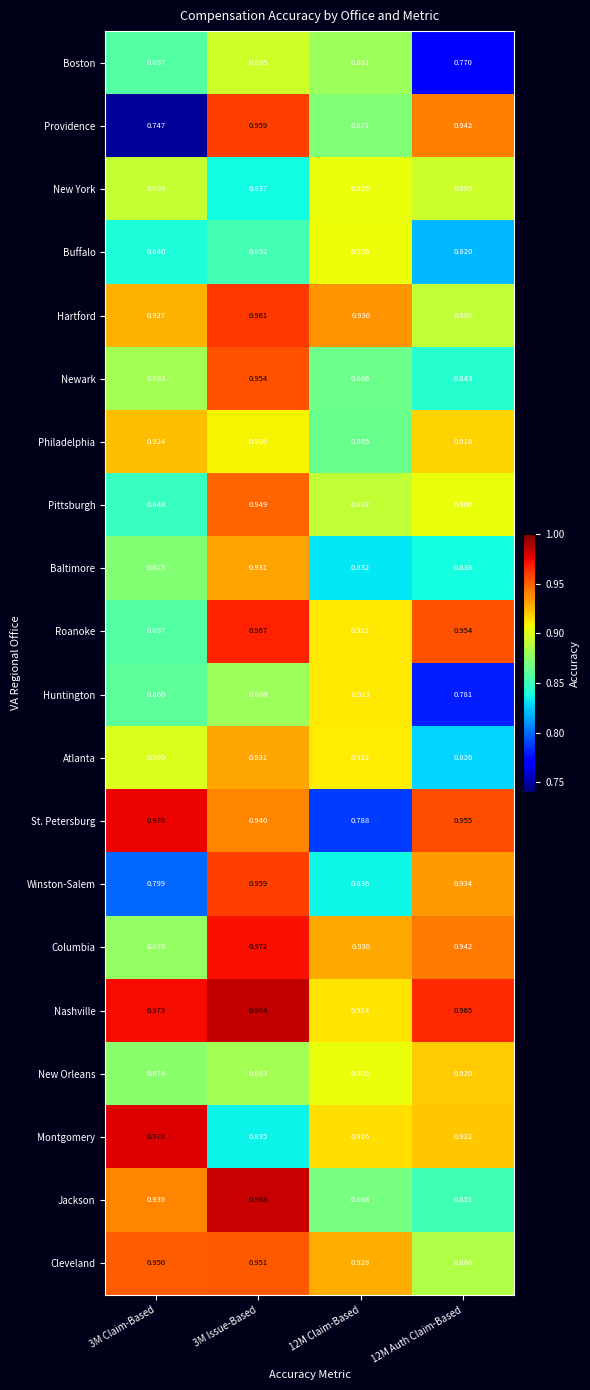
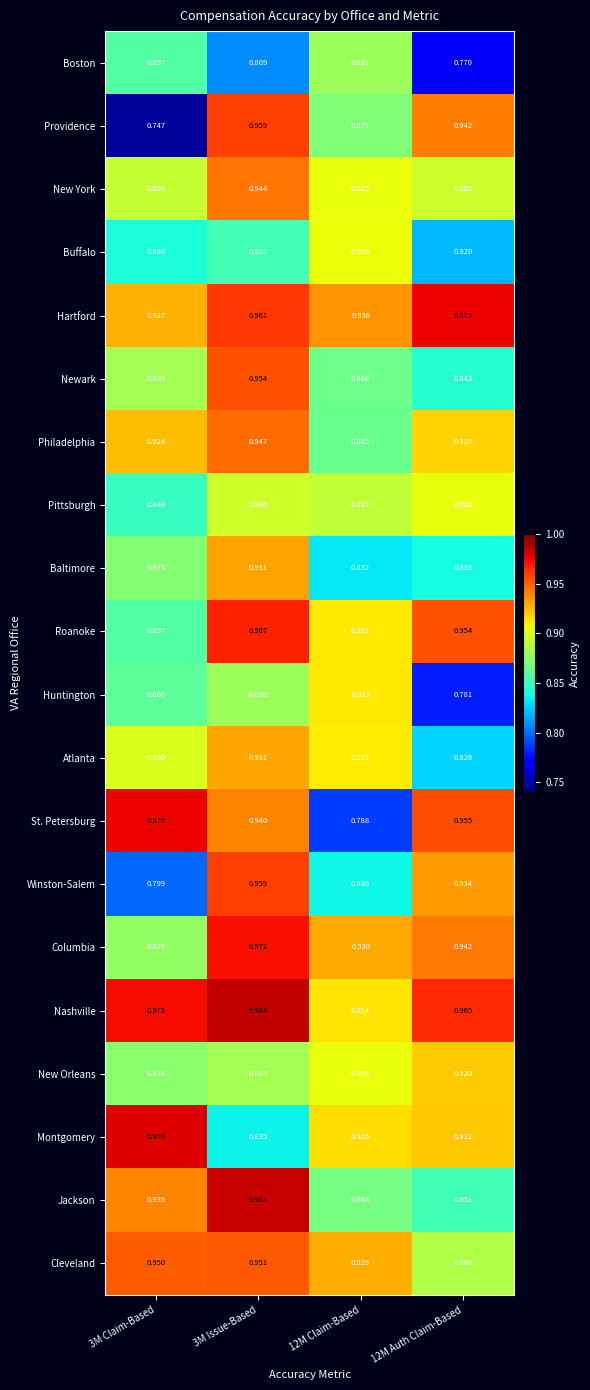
  {
    "Boston": {
      "3M Claim-Based": 0.857,
-     "3M Issue-Based": 0.895,
+     "3M Issue-Based": 0.809,
      "12M Claim-Based": 0.881,
      "12M Auth Claim-Based": 0.770
    },
    "Providence": {
      "3M Claim-Based": 0.747,
      "3M Issue-Based": 0.959,
      "12M Claim-Based": 0.871,
      "12M Auth Claim-Based": 0.942
    },
    "New York": {
      "3M Claim-Based": 0.893,
-     "3M Issue-Based": 0.837,
+     "3M Issue-Based": 0.944,
      "12M Claim-Based": 0.905,
      "12M Auth Claim-Based": 0.895
    },
    "Buffalo": {
      "3M Claim-Based": 0.840,
      "3M Issue-Based": 0.852,
      "12M Claim-Based": 0.906,
      "12M Auth Claim-Based": 0.820
    },
    "Hartford": {
      "3M Claim-Based": 0.927,
      "3M Issue-Based": 0.961,
      "12M Claim-Based": 0.936,
-     "12M Auth Claim-Based": 0.892
+     "12M Auth Claim-Based": 0.975
    },
    "Newark": {
      "3M Claim-Based": 0.883,
      "3M Issue-Based": 0.954,
      "12M Claim-Based": 0.866,
      "12M Auth Claim-Based": 0.843
    },
    "Philadelphia": {
      "3M Claim-Based": 0.924,
-     "3M Issue-Based": 0.909,
+     "3M Issue-Based": 0.947,
      "12M Claim-Based": 0.865,
      "12M Auth Claim-Based": 0.918
    },
    "Pittsburgh": {
      "3M Claim-Based": 0.848,
-     "3M Issue-Based": 0.949,
+     "3M Issue-Based": 0.896,
      "12M Claim-Based": 0.892,
      "12M Auth Claim-Based": 0.906
    },
    "Baltimore": {
      "3M Claim-Based": 0.873,
      "3M Issue-Based": 0.931,
      "12M Claim-Based": 0.832,
      "12M Auth Claim-Based": 0.838
    },
    "Roanoke": {
      "3M Claim-Based": 0.857,
      "3M Issue-Based": 0.967,
      "12M Claim-Based": 0.912,
      "12M Auth Claim-Based": 0.954
    },
    "Huntington": {
      "3M Claim-Based": 0.860,
      "3M Issue-Based": 0.880,
      "12M Claim-Based": 0.913,
      "12M Auth Claim-Based": 0.781
    },
    "Atlanta": {
      "3M Claim-Based": 0.900,
      "3M Issue-Based": 0.931,
      "12M Claim-Based": 0.912,
      "12M Auth Claim-Based": 0.826
    },
    "St. Petersburg": {
      "3M Claim-Based": 0.976,
      "3M Issue-Based": 0.940,
      "12M Claim-Based": 0.788,
      "12M Auth Claim-Based": 0.955
    },
    "Winston-Salem": {
      "3M Claim-Based": 0.799,
      "3M Issue-Based": 0.959,
      "12M Claim-Based": 0.836,
      "12M Auth Claim-Based": 0.934
    },
    "Columbia": {
      "3M Claim-Based": 0.878,
      "3M Issue-Based": 0.972,
      "12M Claim-Based": 0.930,
      "12M Auth Claim-Based": 0.942
    },
    "Nashville": {
      "3M Claim-Based": 0.973,
      "3M Issue-Based": 0.984,
      "12M Claim-Based": 0.914,
      "12M Auth Claim-Based": 0.965
    },
    "New Orleans": {
      "3M Claim-Based": 0.874,
      "3M Issue-Based": 0.883,
      "12M Claim-Based": 0.905,
      "12M Auth Claim-Based": 0.920
    },
    "Montgomery": {
      "3M Claim-Based": 0.978,
      "3M Issue-Based": 0.835,
      "12M Claim-Based": 0.916,
      "12M Auth Claim-Based": 0.922
    },
    "Jackson": {
      "3M Claim-Based": 0.939,
      "3M Issue-Based": 0.983,
      "12M Claim-Based": 0.868,
      "12M Auth Claim-Based": 0.851
    },
    "Cleveland": {
      "3M Claim-Based": 0.950,
      "3M Issue-Based": 0.951,
      "12M Claim-Based": 0.928,
      "12M Auth Claim-Based": 0.886
    }
  }
